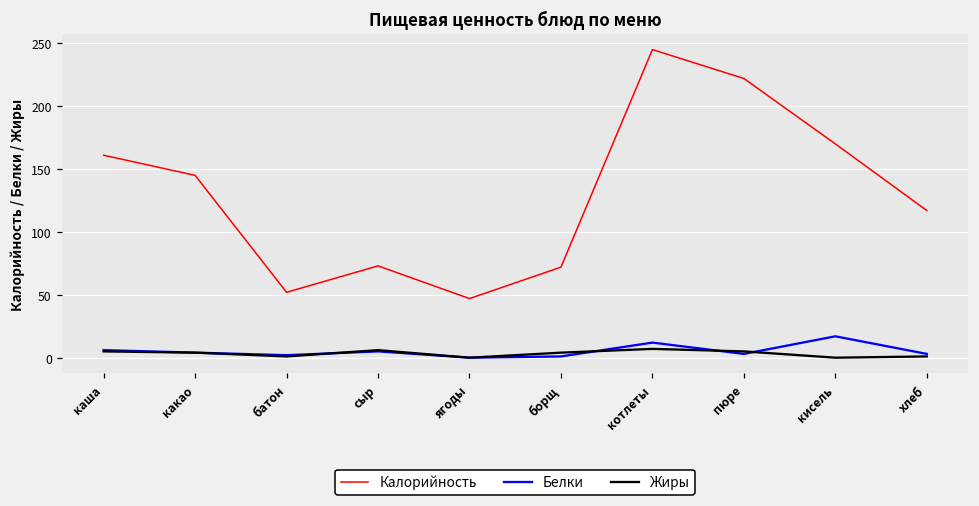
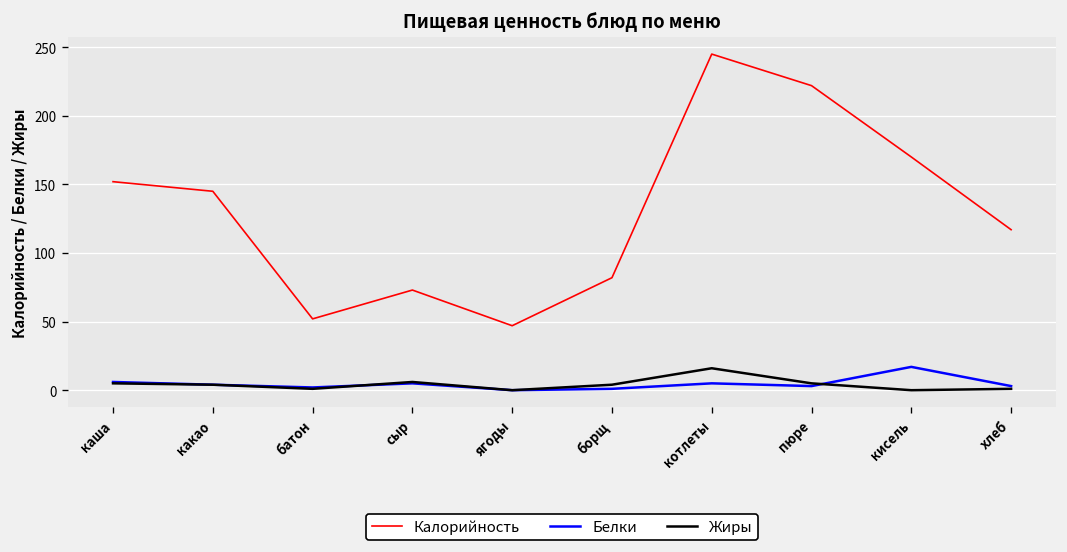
  {
    "Калорийность": {
-     "каша": 161,
+     "каша": 152,
      "какао": 145,
      "батон": 52,
      "сыр": 73,
      "ягоды": 47,
-     "борщ": 72,
+     "борщ": 82,
      "котлеты": 245,
      "пюре": 222,
      "кисель": 170,
      "хлеб": 117
    },
    "Белки": {
      "борщ": 1,
-     "котлеты": 12,
+     "котлеты": 5,
      "кисель": 17
    },
    "Жиры": {
      "борщ": 4,
-     "котлеты": 7,
+     "котлеты": 16,
      "кисель": 0
    }
  }
